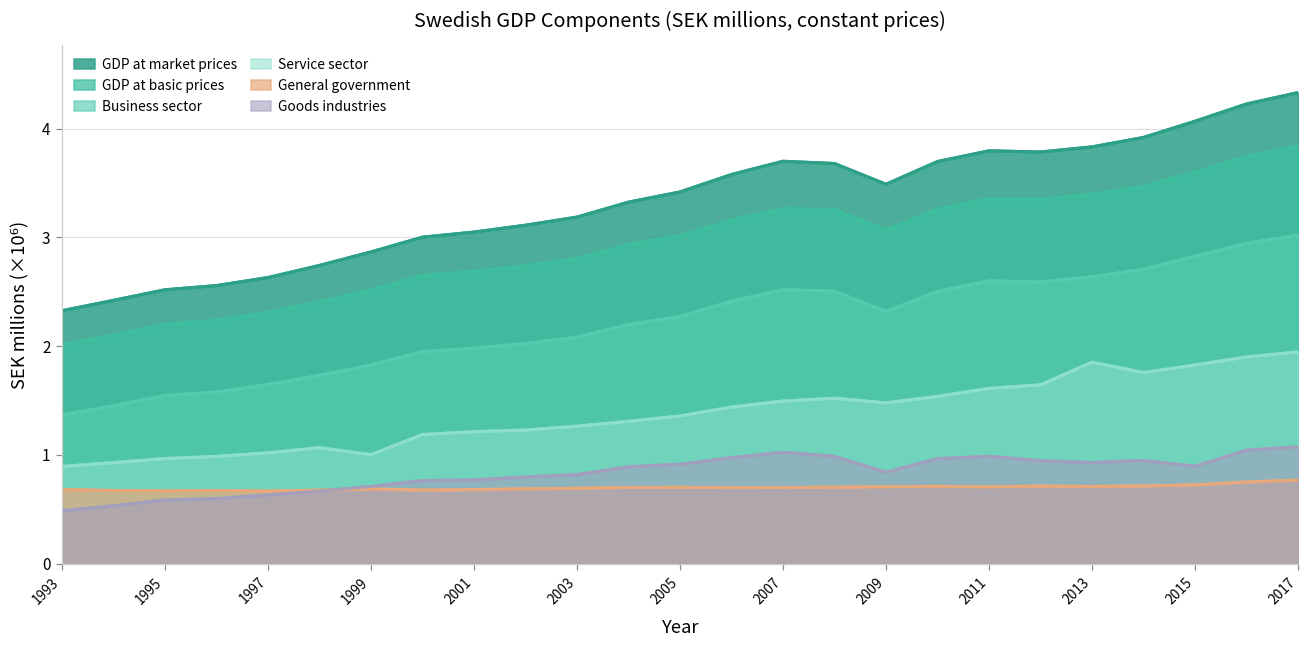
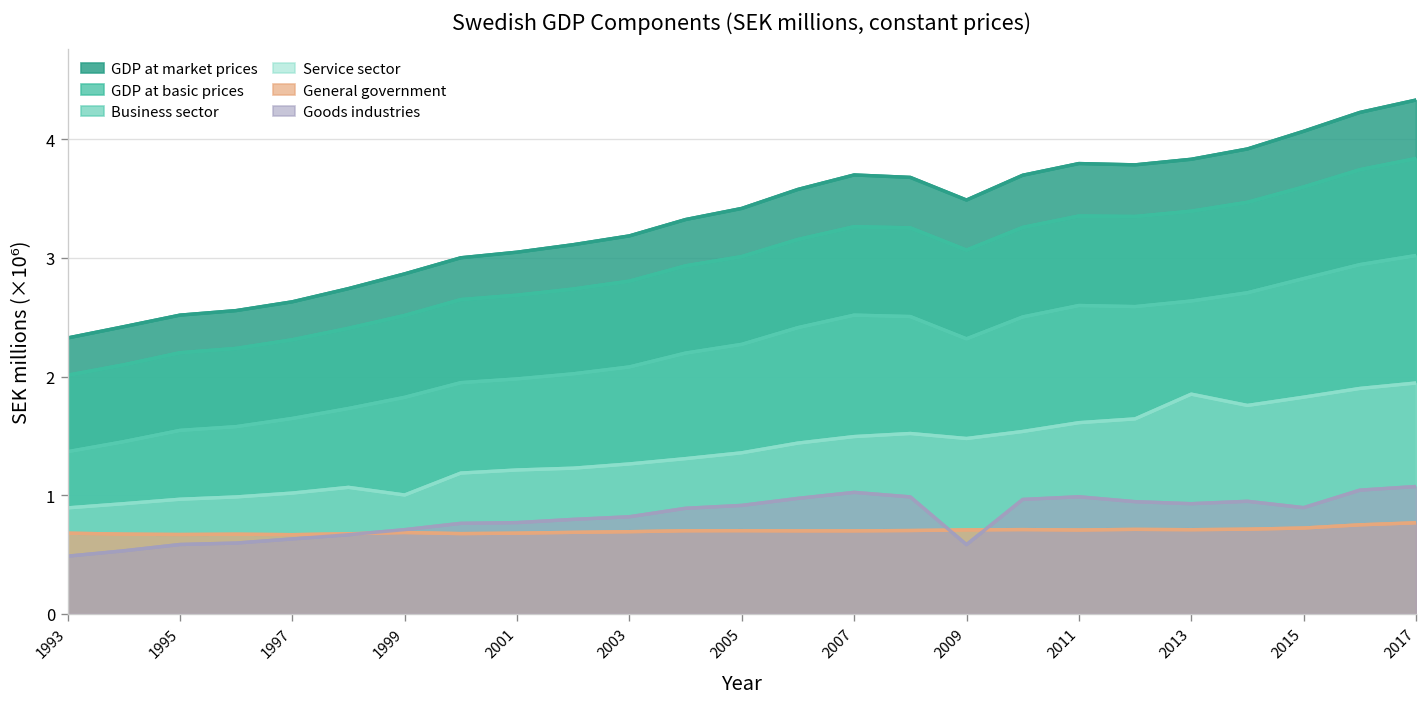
  {
    "Service sector": {
      "1993": 0.9,
      "1995": 1.0,
      "1997": 1.0,
      "1999": 1.0,
      "2001": 1.2,
      "2003": 1.3,
      "2005": 1.4,
      "2007": 1.5,
      "2009": 1.5,
      "2011": 1.6,
      "2013": 1.9,
      "2015": 1.8,
      "2017": 1.9
    },
    "General government": {
      "1993": 0.7,
      "1995": 0.7,
      "1997": 0.7,
      "2001": 0.7,
      "2003": 0.7,
      "2005": 0.7,
      "2007": 0.7,
      "2009": 0.7,
      "2011": 0.7,
      "2013": 0.7,
      "2015": 0.7,
      "2017": 0.8
    },
    "Goods industries": {
      "1993": 0.5,
      "1995": 0.6,
      "1997": 0.6,
      "2001": 0.8,
      "2003": 0.8,
      "2005": 0.9,
      "2007": 1.0,
-     "2009": 0.8,
+     "2009": 0.6,
      "2011": 1.0,
      "2013": 0.9,
      "2015": 0.9,
      "2017": 1.1
    }
  }
